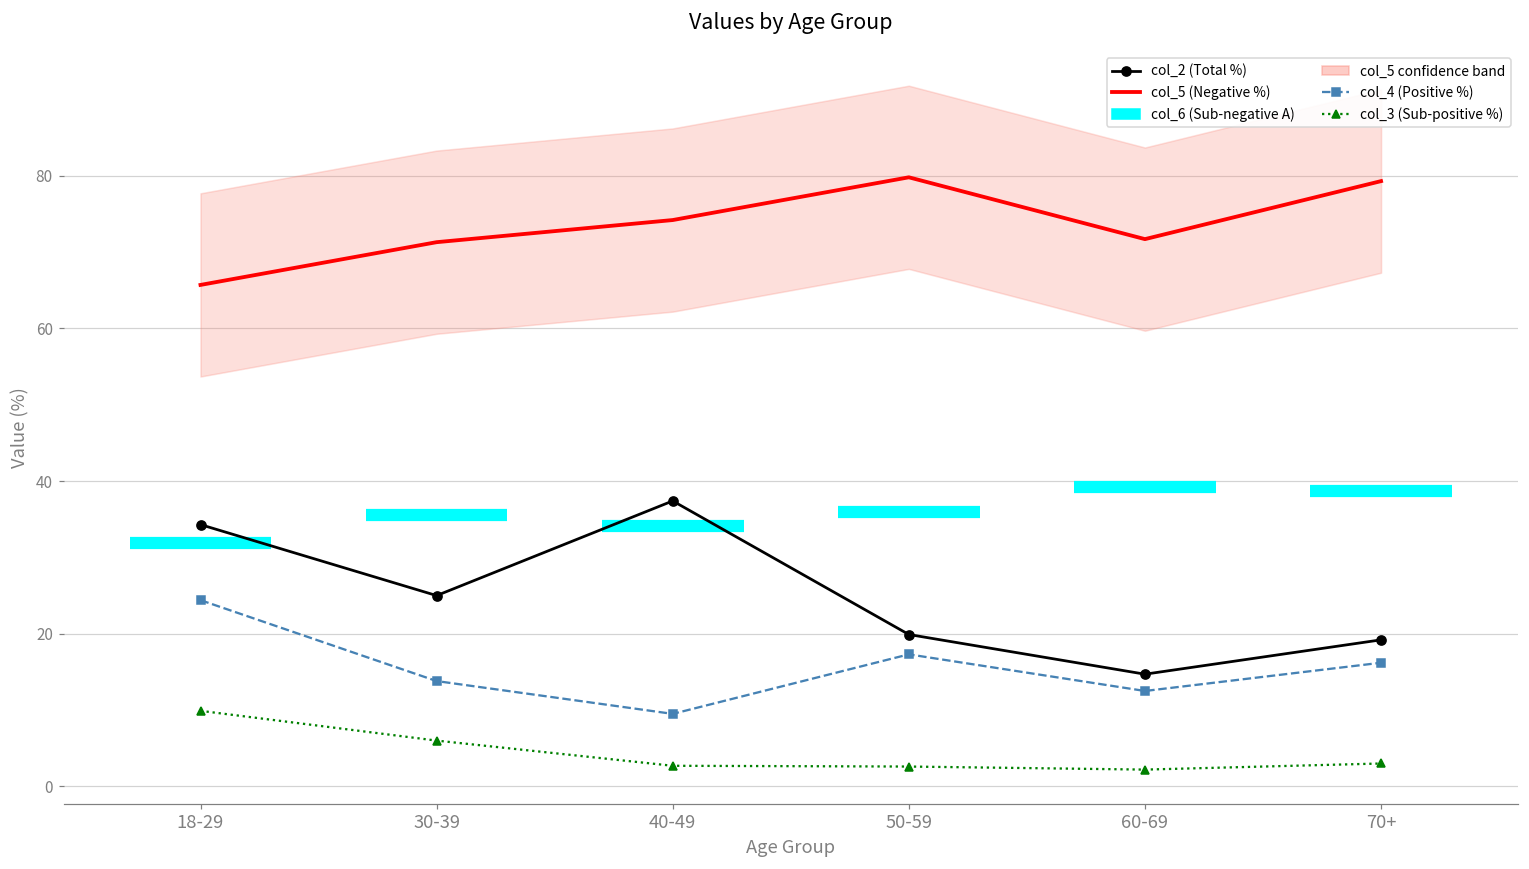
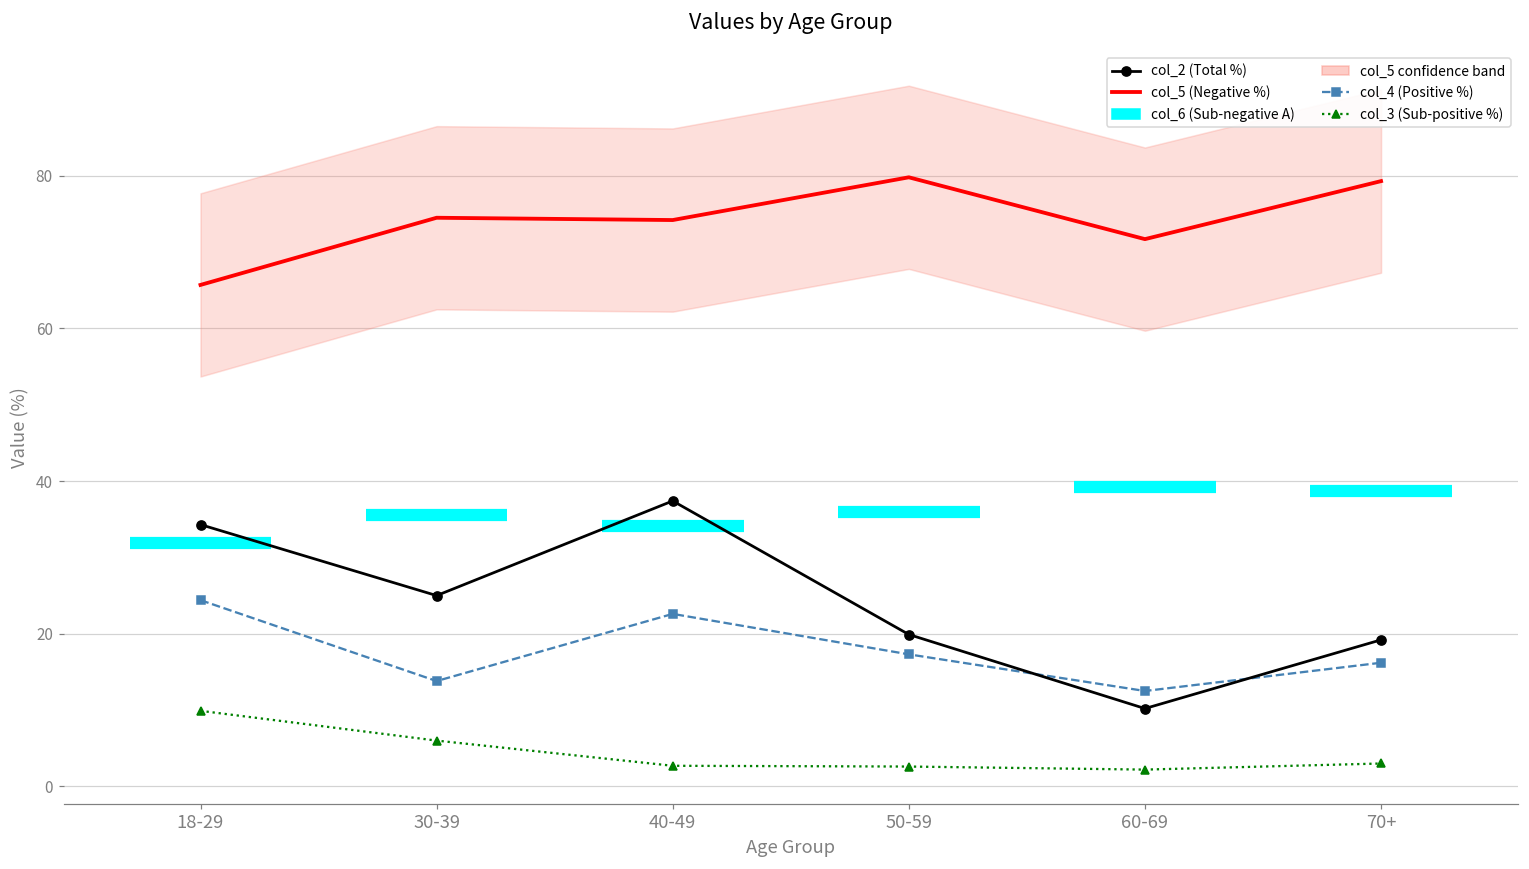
  {
    "col_5 (Negative %)": {
      "18-29": 66,
-     "30-39": 71,
+     "30-39": 75,
      "40-49": 74,
      "50-59": 80,
      "60-69": 72,
      "70+": 79
    },
    "col_2 (Total %)": {
      "18-29": 34,
      "30-39": 25,
      "40-49": 37,
      "50-59": 20,
-     "60-69": 15,
+     "60-69": 10,
      "70+": 19
    },
    "col_4 (Positive %)": {
      "18-29": 24,
      "30-39": 14,
-     "40-49": 10,
+     "40-49": 23,
      "50-59": 17,
      "60-69": 13,
      "70+": 16
    },
    "col_3 (Sub-positive %)": {
      "18-29": 10,
      "30-39": 6,
      "40-49": 3,
      "50-59": 3,
      "60-69": 2,
      "70+": 3
    }
  }
